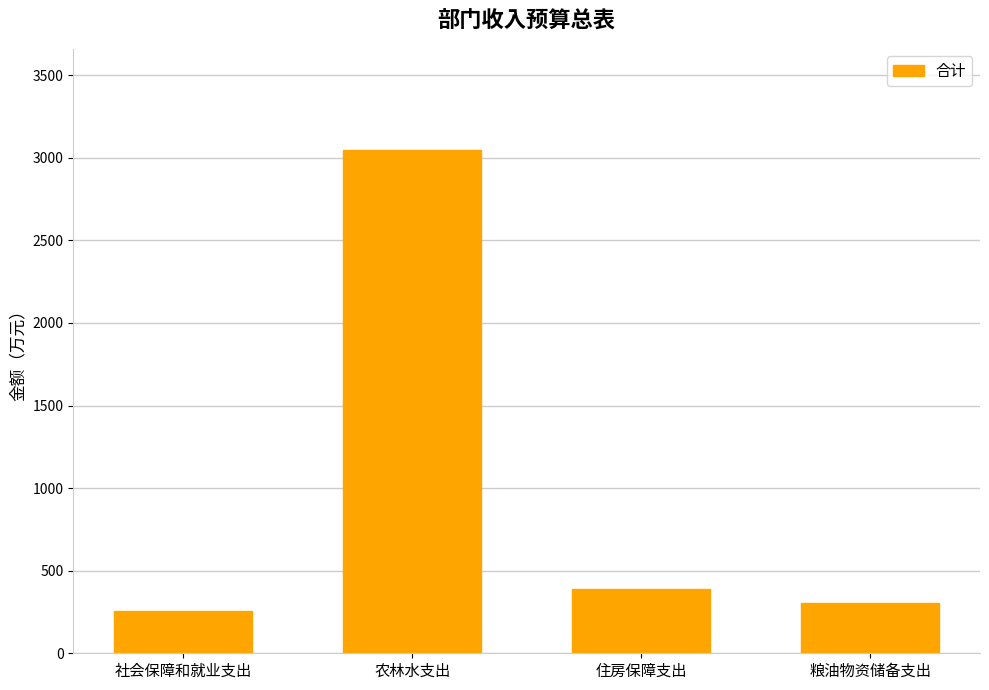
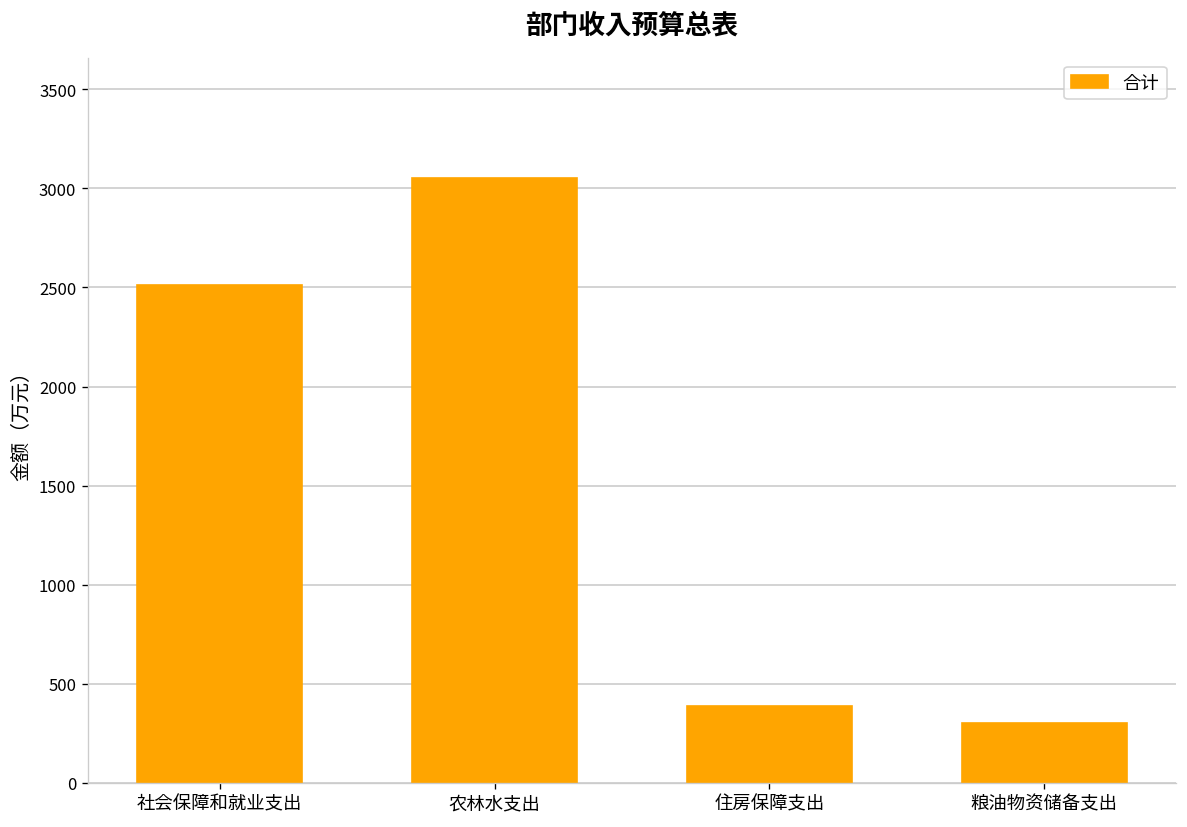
  {
-   "社会保障和就业支出": 250,
+   "社会保障和就业支出": 2510,
    "农林水支出": 3050,
    "住房保障支出": 390,
    "粮油物资储备支出": 300
  }
